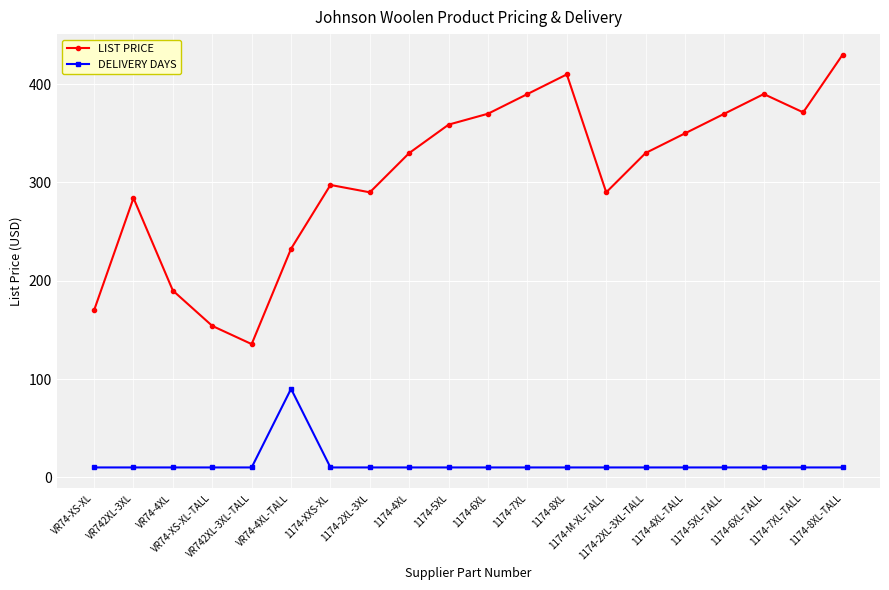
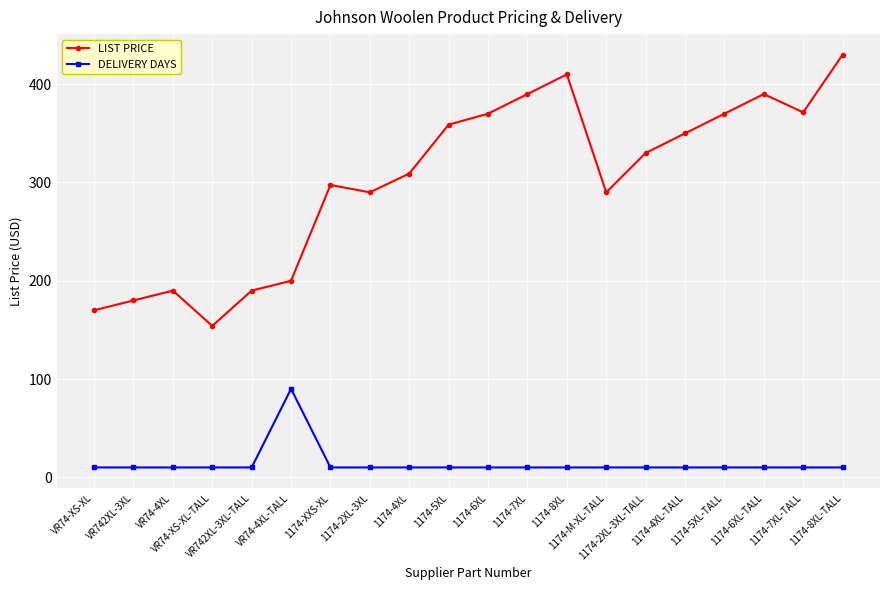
  {
    "LIST PRICE": {
      "VR74-XS-XL": 170,
-     "VR742XL-3XL": 280,
+     "VR742XL-3XL": 180,
      "VR74-4XL": 190,
      "VR74-XS-XL-TALL": 150,
-     "VR742XL-3XL-TALL": 140,
-     "VR74-4XL-TALL": 230,
+     "VR742XL-3XL-TALL": 190,
+     "VR74-4XL-TALL": 200,
      "1174-XXS-XL": 300,
      "1174-2XL-3XL": 290,
-     "1174-4XL": 330,
+     "1174-4XL": 310,
      "1174-5XL": 360,
      "1174-6XL": 370,
      "1174-7XL": 390,
      "1174-8XL": 410,
      "1174-M-XL-TALL": 290,
      "1174-2XL-3XL-TALL": 330,
      "1174-4XL-TALL": 350,
      "1174-5XL-TALL": 370,
      "1174-6XL-TALL": 390,
      "1174-7XL-TALL": 370,
      "1174-8XL-TALL": 430
    },
    "DELIVERY DAYS": {
      "VR74-XS-XL": 10,
      "VR742XL-3XL": 10,
      "VR74-4XL": 10,
      "VR74-XS-XL-TALL": 10,
      "VR742XL-3XL-TALL": 10,
      "VR74-4XL-TALL": 90,
      "1174-XXS-XL": 10,
      "1174-2XL-3XL": 10,
      "1174-4XL": 10,
      "1174-5XL": 10,
      "1174-6XL": 10,
      "1174-7XL": 10,
      "1174-8XL": 10,
      "1174-M-XL-TALL": 10,
      "1174-2XL-3XL-TALL": 10,
      "1174-4XL-TALL": 10,
      "1174-5XL-TALL": 10,
      "1174-6XL-TALL": 10,
      "1174-7XL-TALL": 10,
      "1174-8XL-TALL": 10
    }
  }
